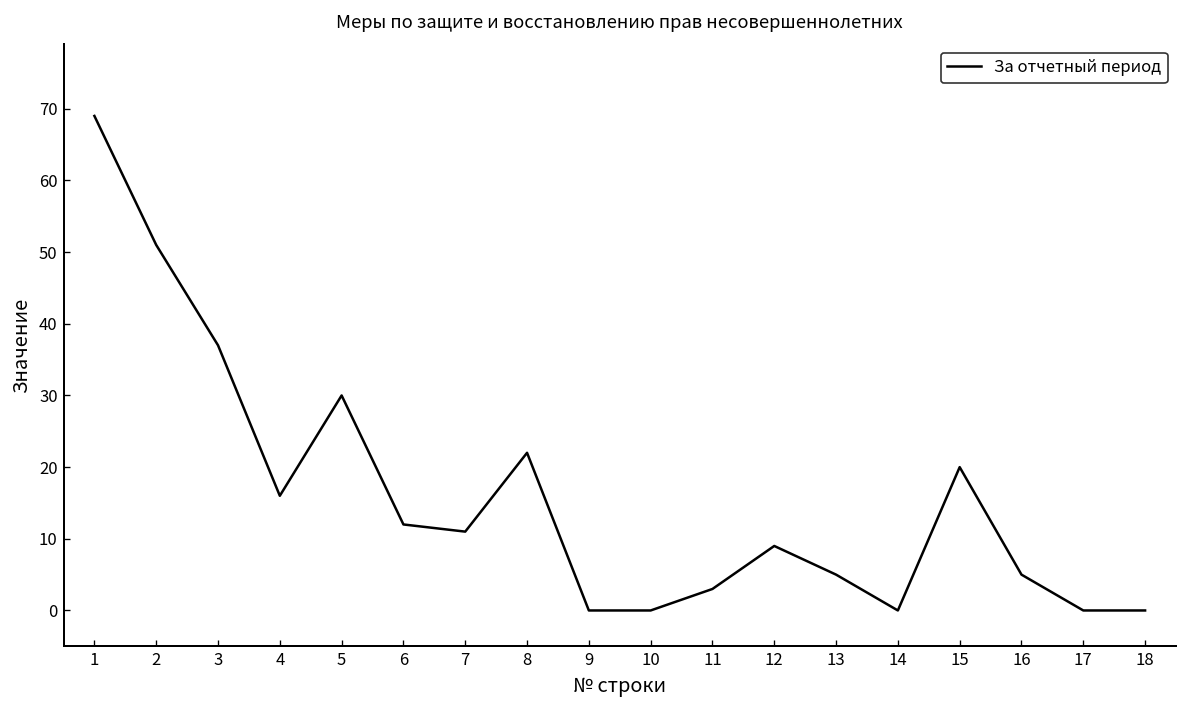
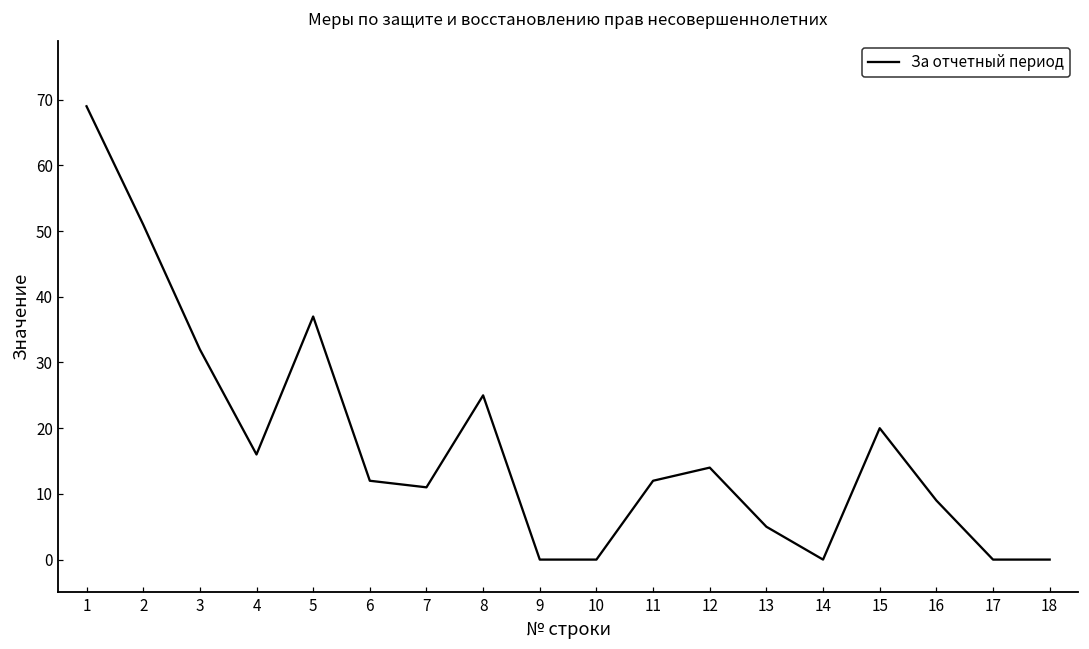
  {
    "1": 69,
    "2": 51,
-   "3": 37,
+   "3": 32,
    "4": 16,
-   "5": 30,
+   "5": 37,
    "6": 12,
    "7": 11,
-   "8": 22,
+   "8": 25,
    "9": 0,
    "10": 0,
-   "11": 3,
-   "12": 9,
+   "11": 12,
+   "12": 14,
    "13": 5,
    "14": 0,
    "15": 20,
-   "16": 5,
+   "16": 9,
    "17": 0,
    "18": 0
  }
